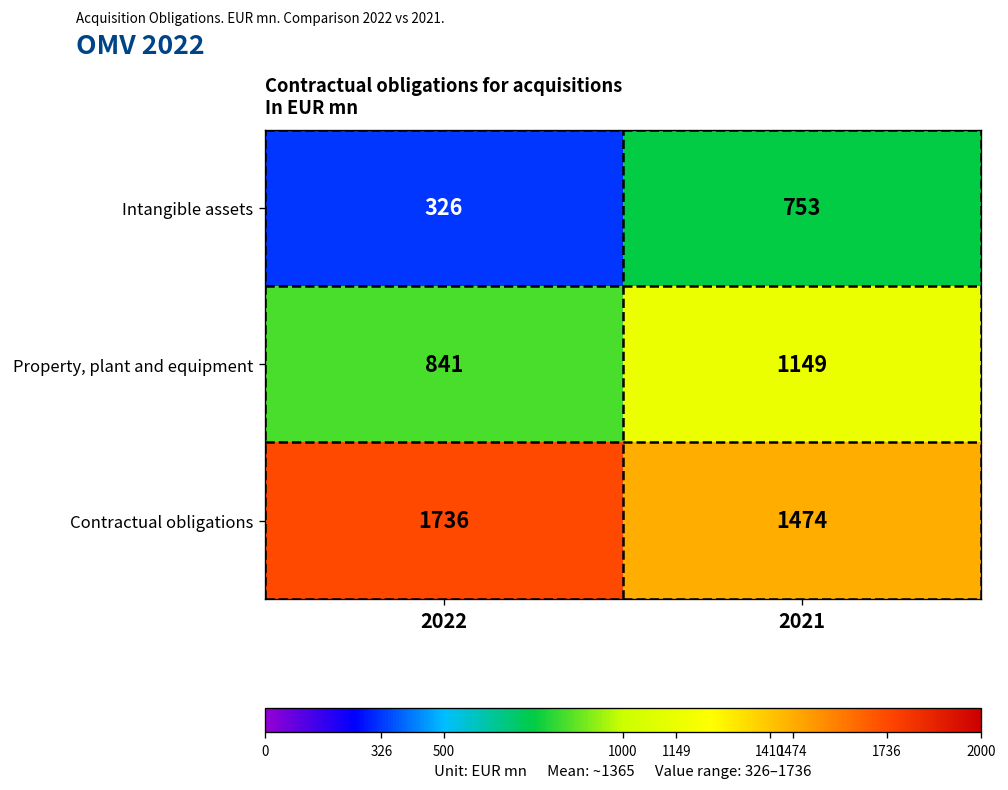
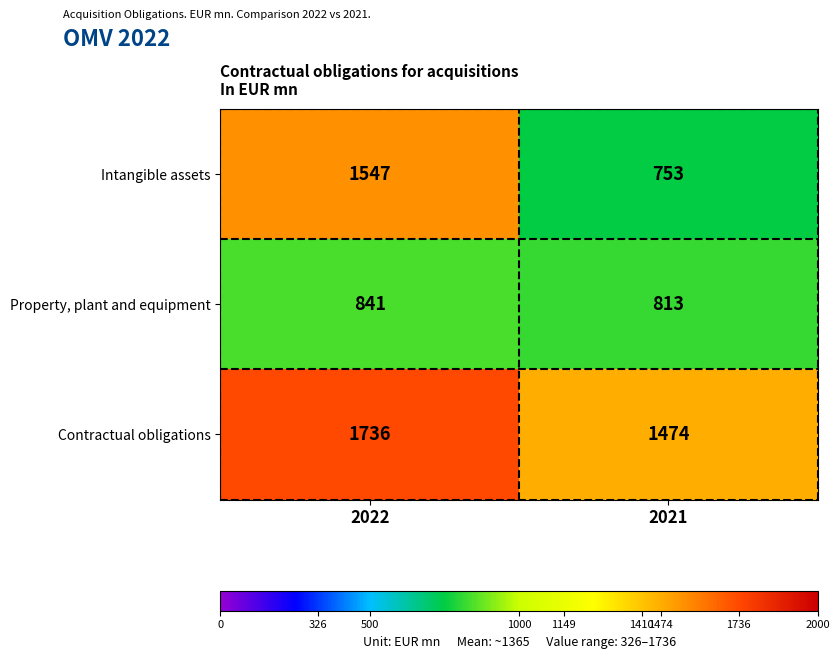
  {
    "Intangible assets": {
-     "2022": 326,
+     "2022": 1547,
      "2021": 753
    },
    "Property, plant and equipment": {
      "2022": 841,
-     "2021": 1149
+     "2021": 813
    },
    "Contractual obligations": {
      "2022": 1736,
      "2021": 1474
    }
  }
